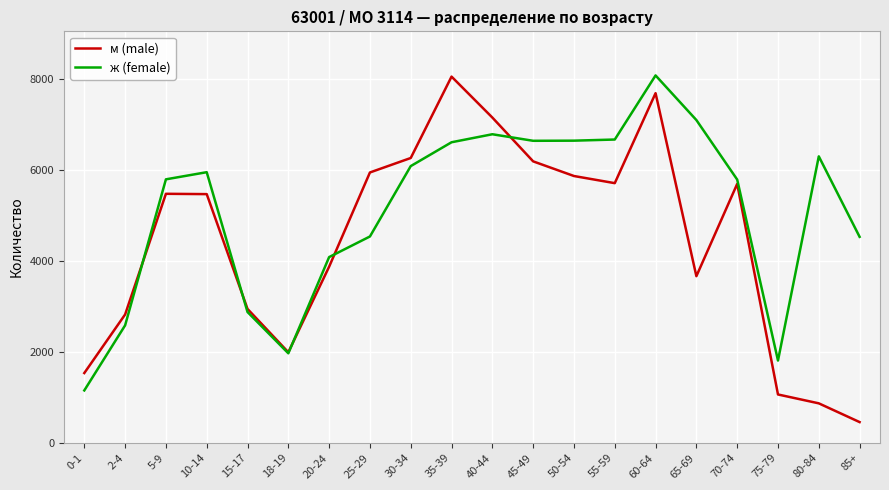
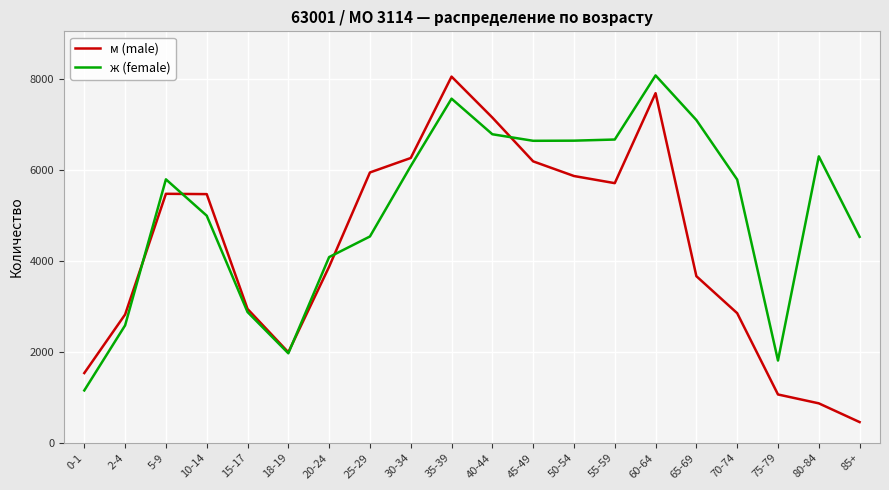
  {
    "м (male)": {
      "0-1": 1500,
      "2-4": 2800,
      "5-9": 5500,
      "10-14": 5500,
      "15-17": 2900,
      "20-24": 3900,
      "25-29": 5900,
      "30-34": 6300,
      "35-39": 8100,
      "40-44": 7200,
      "45-49": 6200,
      "50-54": 5900,
      "55-59": 5700,
      "60-64": 7700,
      "65-69": 3700,
-     "70-74": 5700,
+     "70-74": 2900,
      "75-79": 1100,
      "80-84": 900,
      "85+": 500
    },
    "ж (female)": {
      "0-1": 1200,
      "2-4": 2600,
      "5-9": 5800,
-     "10-14": 6000,
+     "10-14": 5000,
      "15-17": 2900,
      "20-24": 4100,
      "25-29": 4500,
      "30-34": 6100,
-     "35-39": 6600,
+     "35-39": 7600,
      "40-44": 6800,
      "45-49": 6600,
      "50-54": 6600,
      "55-59": 6700,
      "60-64": 8100,
      "65-69": 7100,
      "70-74": 5800,
      "75-79": 1800,
      "80-84": 6300,
      "85+": 4500
    }
  }
